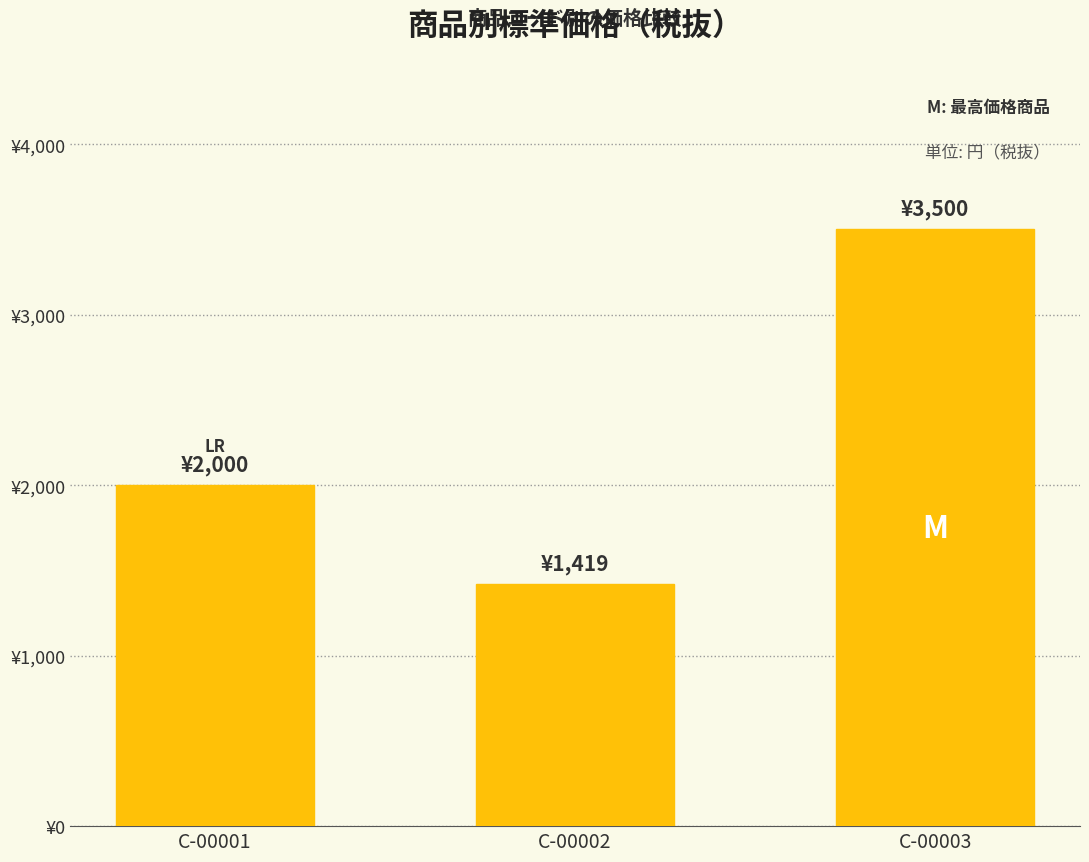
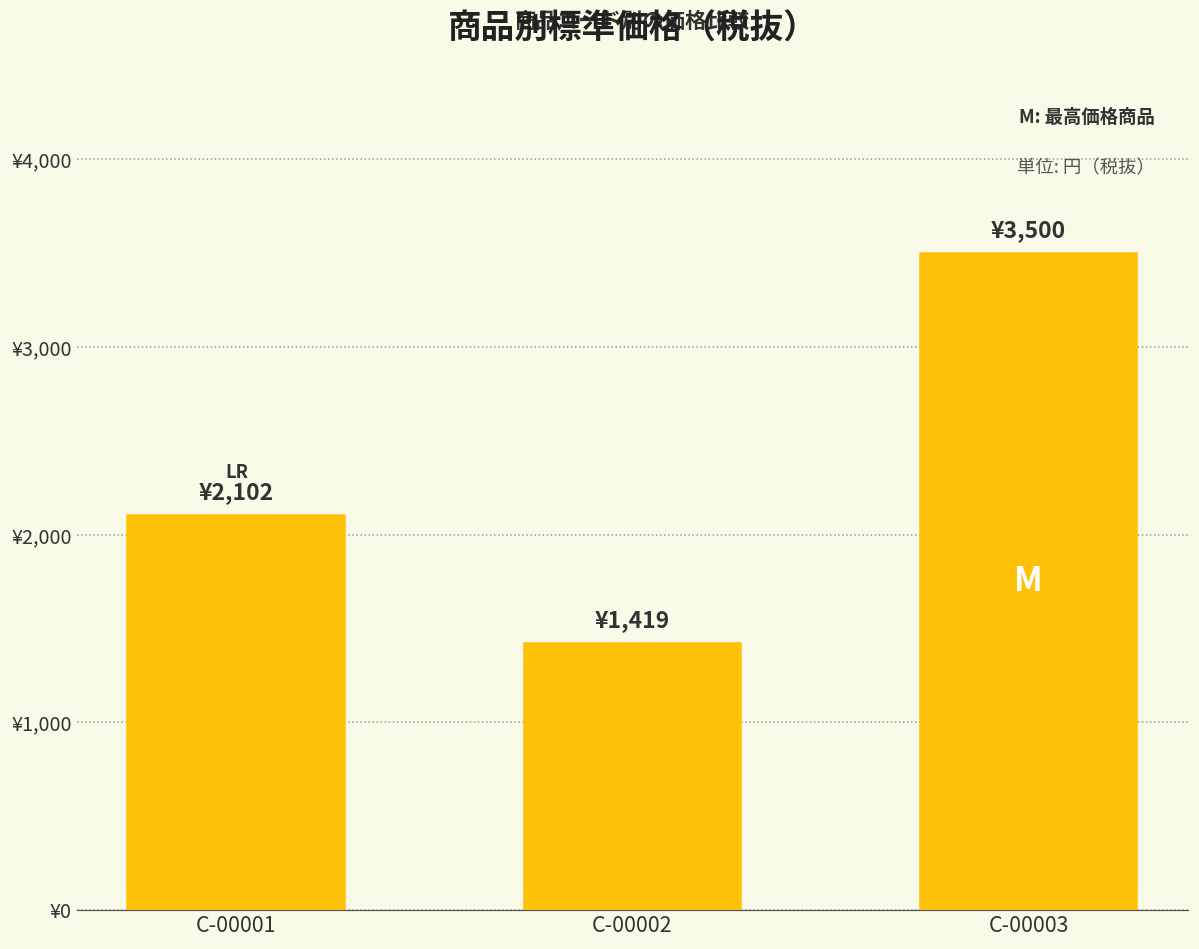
  {
-   "C-00001": "¥2,000",
+   "C-00001": "¥2,102",
    "C-00002": "¥1,419",
    "C-00003": "¥3,500"
  }
